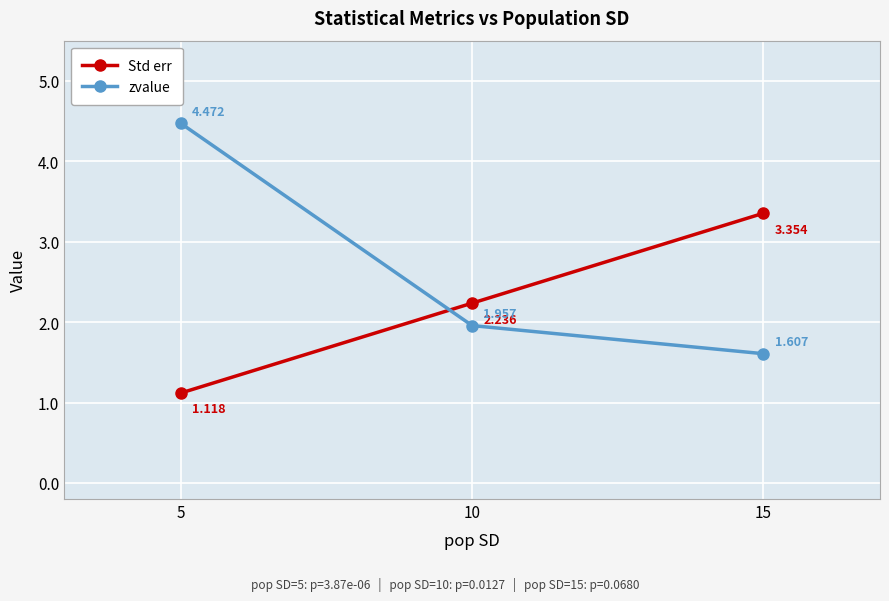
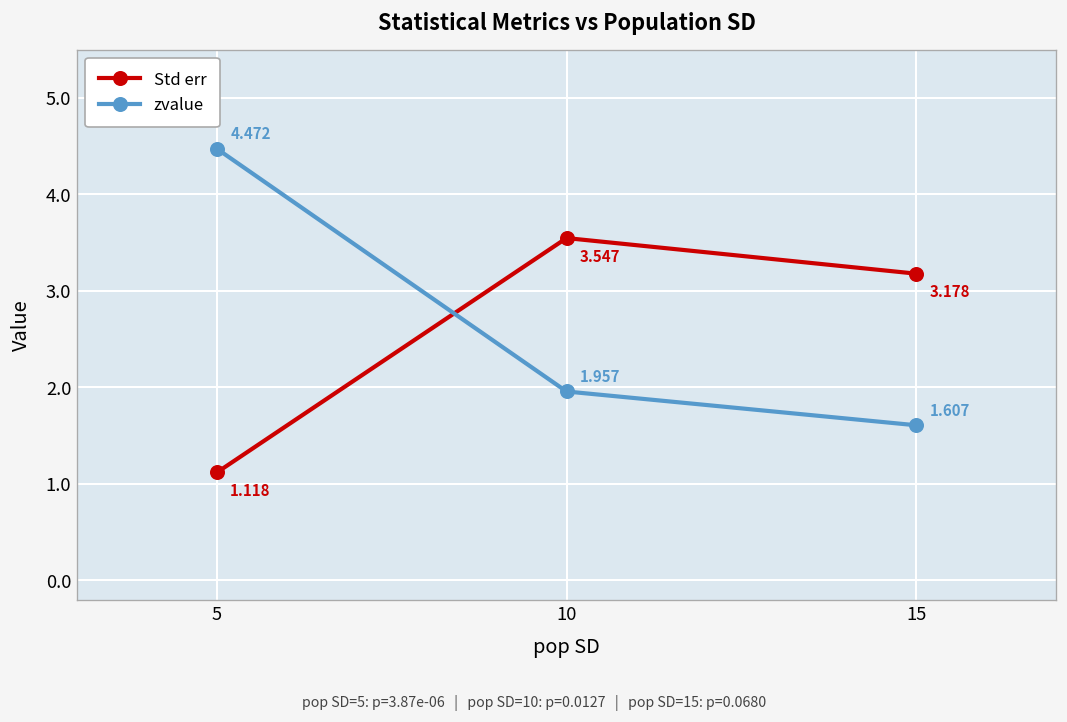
  {
    "Std err": {
      "5": 1.118,
-     "10": 2.236,
-     "15": 3.354
+     "10": 3.547,
+     "15": 3.178
    },
    "zvalue": {
      "5": 4.472,
      "15": 1.607
    }
  }
